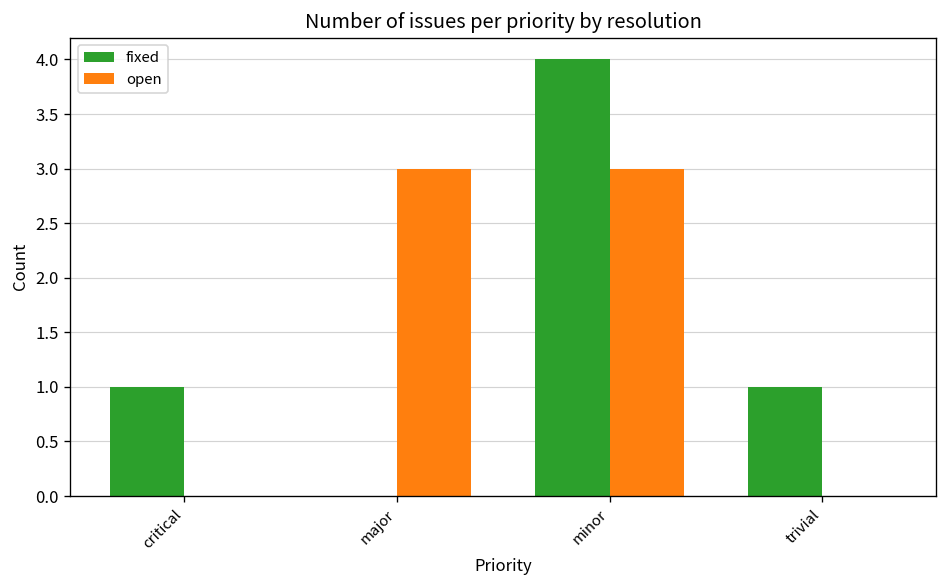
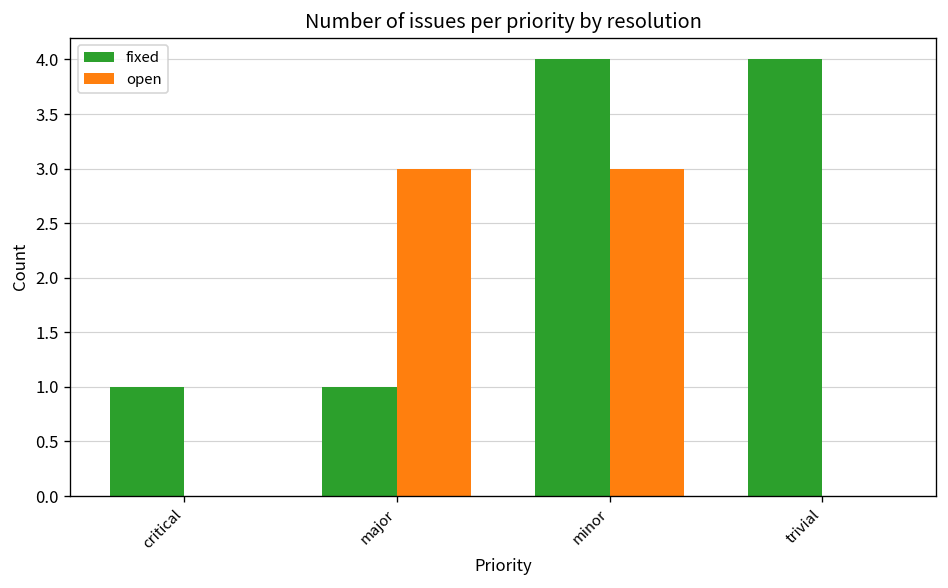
  {
    "fixed": {
      "critical": 1,
-     "major": 0,
+     "major": 1,
      "minor": 4,
-     "trivial": 1
+     "trivial": 4
    },
    "open": {
      "critical": 0,
      "major": 3,
      "minor": 3,
      "trivial": 0
    }
  }
